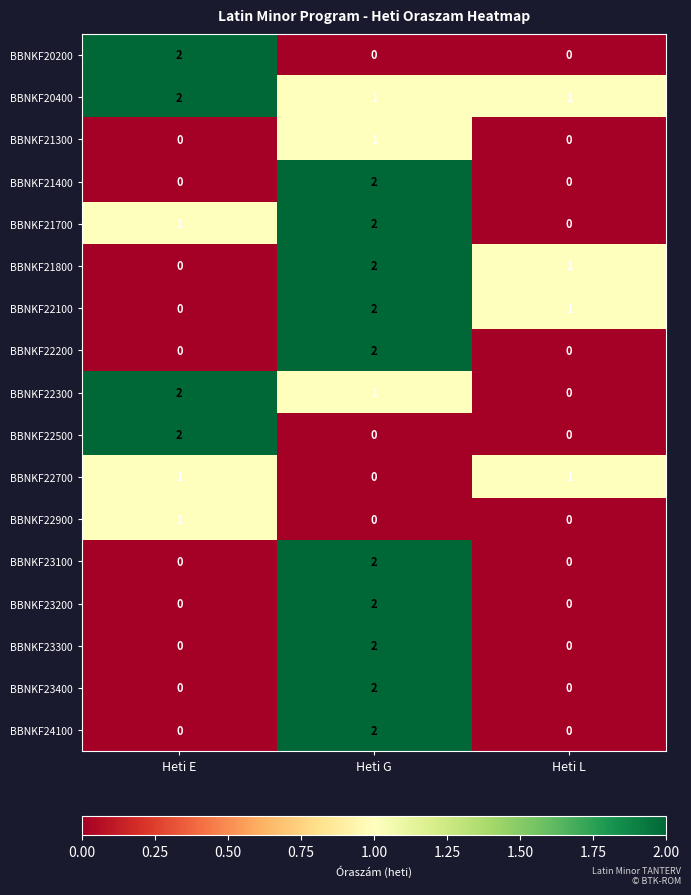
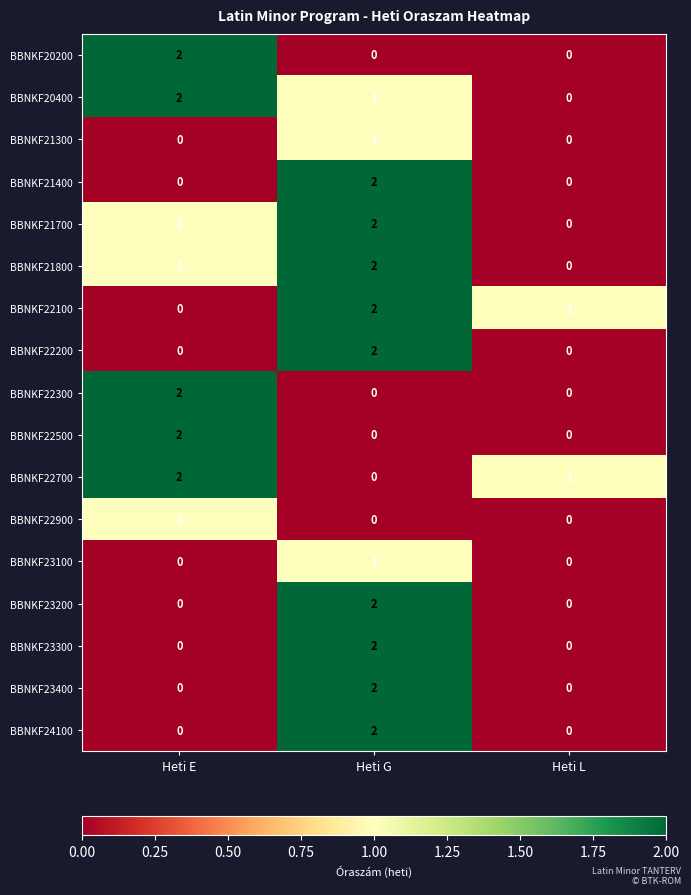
  {
    "BBNKF20200": {
      "Heti E": 2,
      "Heti G": 0,
      "Heti L": 0
    },
    "BBNKF20400": {
      "Heti E": 2,
      "Heti G": 1,
-     "Heti L": 1
+     "Heti L": 0
    },
    "BBNKF21300": {
      "Heti E": 0,
      "Heti G": 1,
      "Heti L": 0
    },
    "BBNKF21400": {
      "Heti E": 0,
      "Heti G": 2,
      "Heti L": 0
    },
    "BBNKF21700": {
      "Heti E": 1,
      "Heti G": 2,
      "Heti L": 0
    },
    "BBNKF21800": {
-     "Heti E": 0,
+     "Heti E": 1,
      "Heti G": 2,
-     "Heti L": 1
+     "Heti L": 0
    },
    "BBNKF22100": {
      "Heti E": 0,
      "Heti G": 2,
      "Heti L": 1
    },
    "BBNKF22200": {
      "Heti E": 0,
      "Heti G": 2,
      "Heti L": 0
    },
    "BBNKF22300": {
      "Heti E": 2,
-     "Heti G": 1,
+     "Heti G": 0,
      "Heti L": 0
    },
    "BBNKF22500": {
      "Heti E": 2,
      "Heti G": 0,
      "Heti L": 0
    },
    "BBNKF22700": {
-     "Heti E": 1,
+     "Heti E": 2,
      "Heti G": 0,
      "Heti L": 1
    },
    "BBNKF22900": {
      "Heti E": 1,
      "Heti G": 0,
      "Heti L": 0
    },
    "BBNKF23100": {
      "Heti E": 0,
-     "Heti G": 2,
+     "Heti G": 1,
      "Heti L": 0
    },
    "BBNKF23200": {
      "Heti E": 0,
      "Heti G": 2,
      "Heti L": 0
    },
    "BBNKF23300": {
      "Heti E": 0,
      "Heti G": 2,
      "Heti L": 0
    },
    "BBNKF23400": {
      "Heti E": 0,
      "Heti G": 2,
      "Heti L": 0
    },
    "BBNKF24100": {
      "Heti E": 0,
      "Heti G": 2,
      "Heti L": 0
    }
  }
